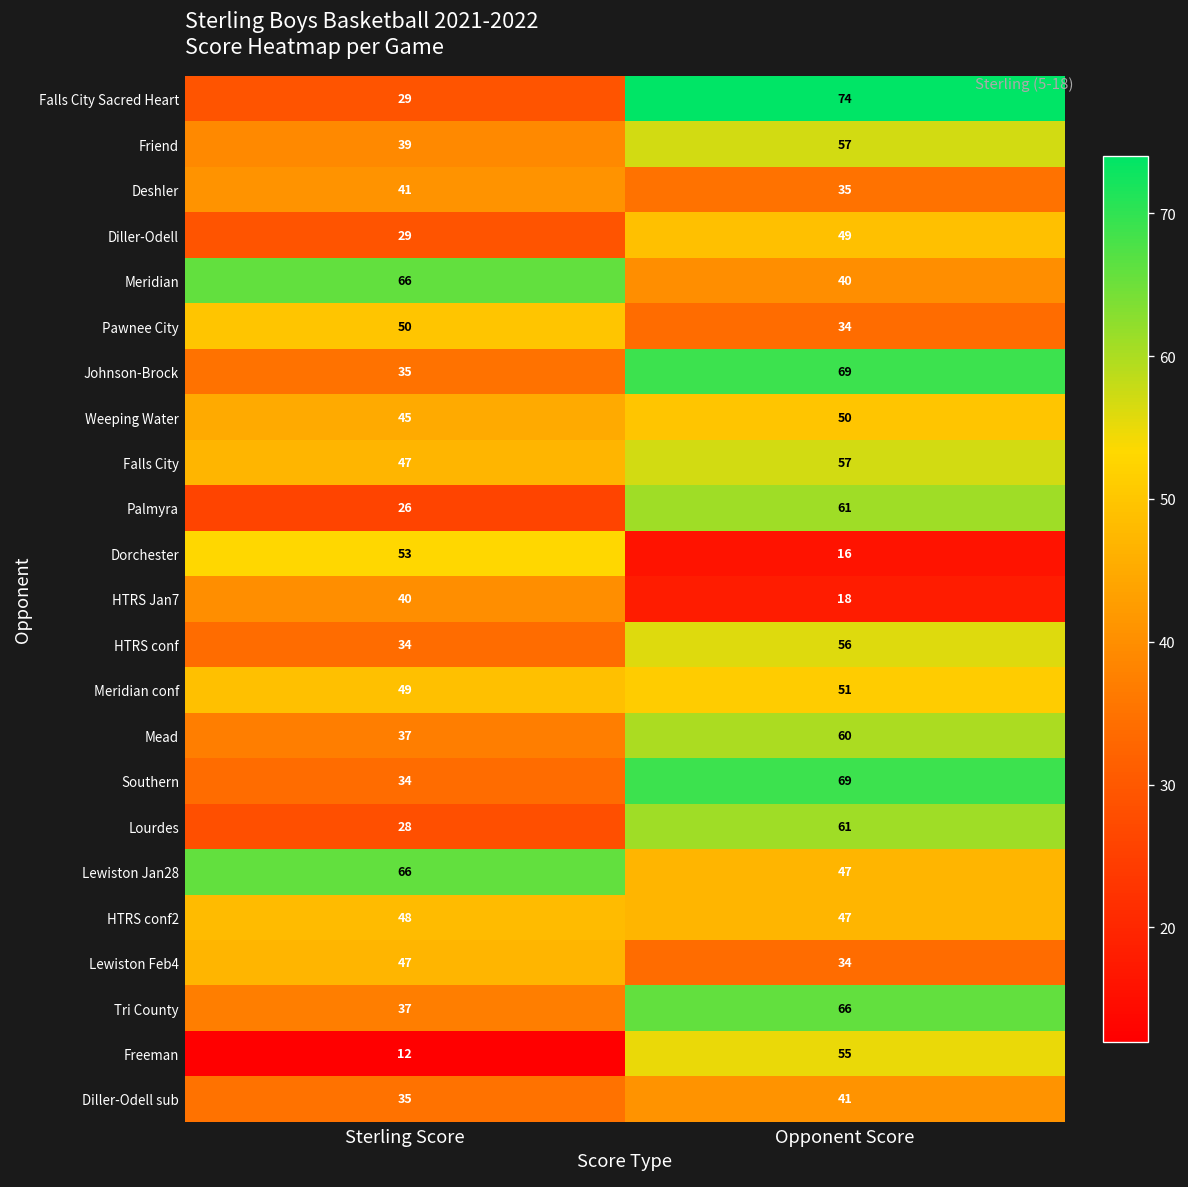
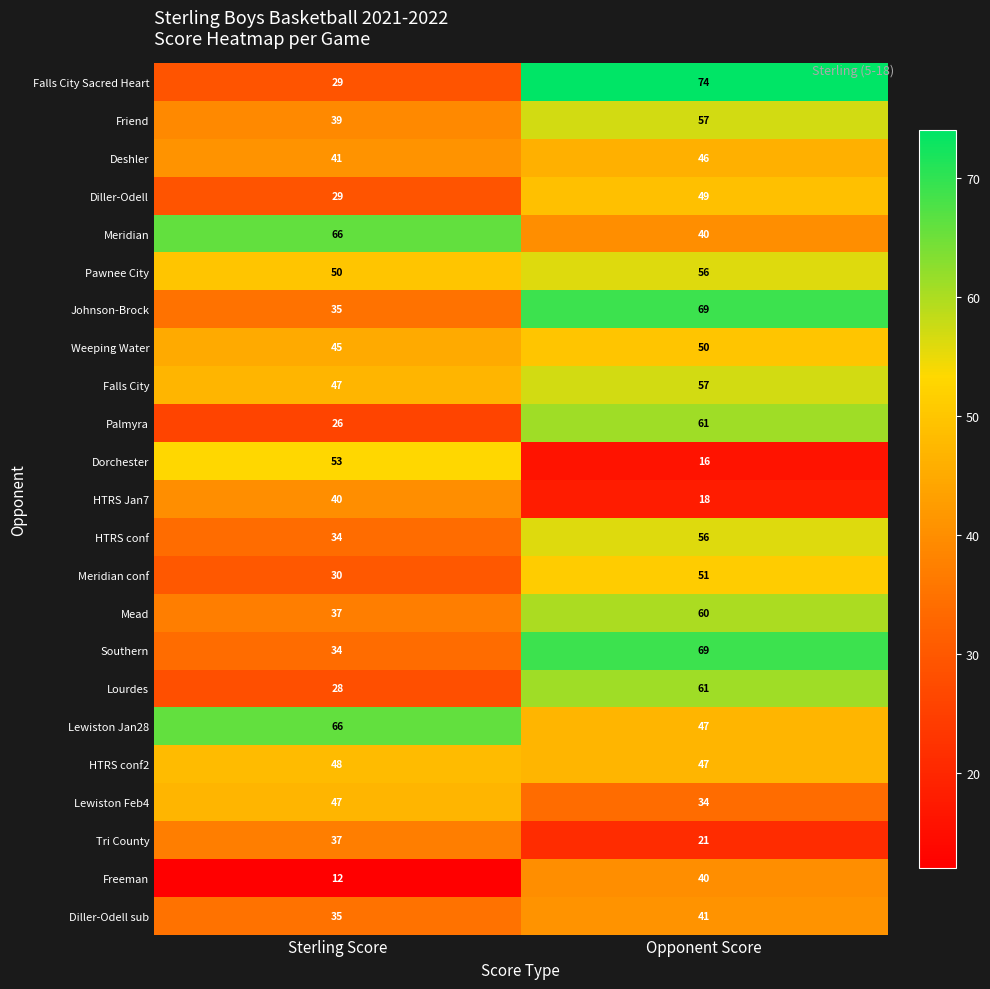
  {
    "Falls City Sacred Heart": {
      "Sterling Score": 29
    },
    "Friend": {
      "Sterling Score": 39,
      "Opponent Score": 57
    },
    "Deshler": {
      "Sterling Score": 41,
-     "Opponent Score": 35
+     "Opponent Score": 46
    },
    "Diller-Odell": {
      "Sterling Score": 29,
      "Opponent Score": 49
    },
    "Meridian": {
      "Sterling Score": 66,
      "Opponent Score": 40
    },
    "Pawnee City": {
      "Sterling Score": 50,
-     "Opponent Score": 34
+     "Opponent Score": 56
    },
    "Johnson-Brock": {
      "Sterling Score": 35,
      "Opponent Score": 69
    },
    "Weeping Water": {
      "Sterling Score": 45,
      "Opponent Score": 50
    },
    "Falls City": {
      "Sterling Score": 47,
      "Opponent Score": 57
    },
    "Palmyra": {
      "Sterling Score": 26,
      "Opponent Score": 61
    },
    "Dorchester": {
      "Sterling Score": 53,
      "Opponent Score": 16
    },
    "HTRS Jan7": {
      "Sterling Score": 40,
      "Opponent Score": 18
    },
    "HTRS conf": {
      "Sterling Score": 34,
      "Opponent Score": 56
    },
    "Meridian conf": {
-     "Sterling Score": 49,
+     "Sterling Score": 30,
      "Opponent Score": 51
    },
    "Mead": {
      "Sterling Score": 37,
      "Opponent Score": 60
    },
    "Southern": {
      "Sterling Score": 34,
      "Opponent Score": 69
    },
    "Lourdes": {
      "Sterling Score": 28,
      "Opponent Score": 61
    },
    "Lewiston Jan28": {
      "Sterling Score": 66,
      "Opponent Score": 47
    },
    "HTRS conf2": {
      "Sterling Score": 48,
      "Opponent Score": 47
    },
    "Lewiston Feb4": {
      "Sterling Score": 47,
      "Opponent Score": 34
    },
    "Tri County": {
      "Sterling Score": 37,
-     "Opponent Score": 66
+     "Opponent Score": 21
    },
    "Freeman": {
      "Sterling Score": 12,
-     "Opponent Score": 55
+     "Opponent Score": 40
    },
    "Diller-Odell sub": {
      "Sterling Score": 35,
      "Opponent Score": 41
    }
  }
